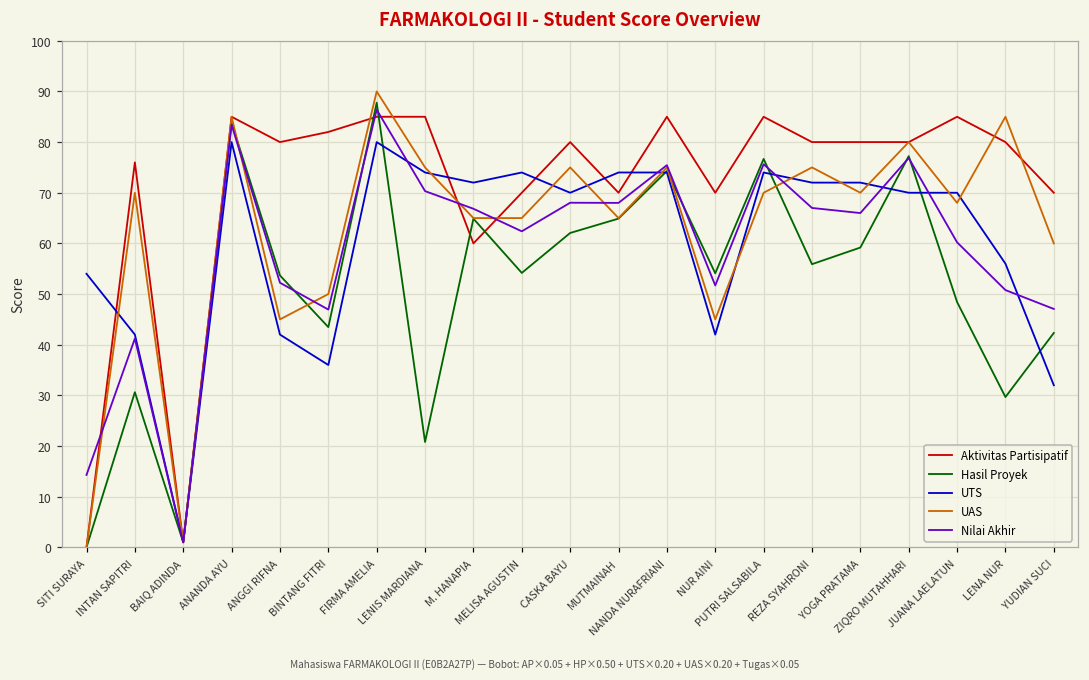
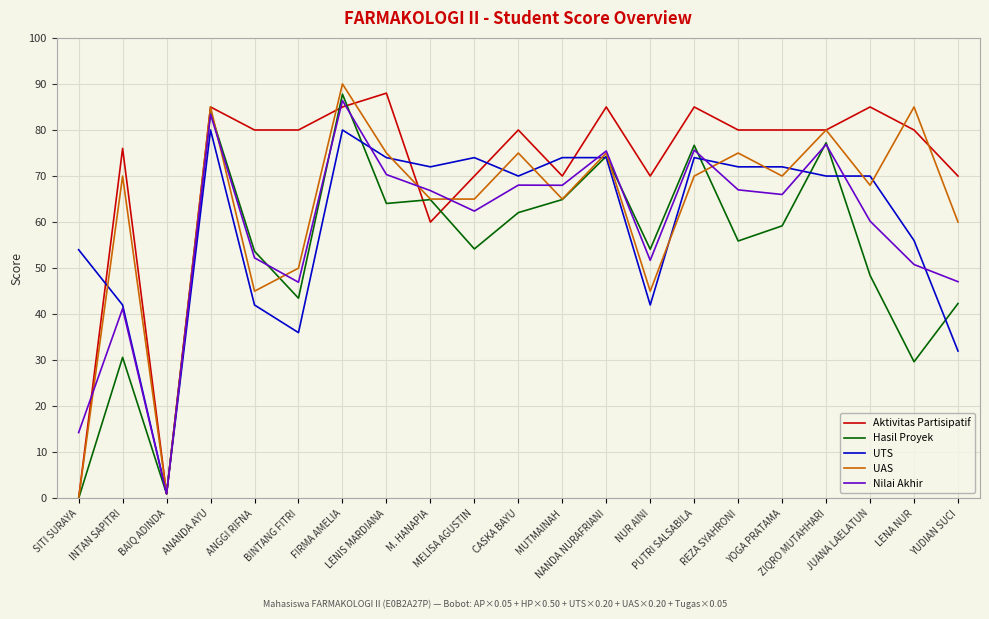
  {
    "Aktivitas Partisipatif": {
      "INTAN SAPITRI": 76,
      "ANGGI RIFNA": 80,
-     "BINTANG FITRI": 82,
+     "BINTANG FITRI": 80,
      "FIRMA AMELIA": 85,
-     "LENIS MARDIANA": 85,
+     "LENIS MARDIANA": 88,
      "M. HANAPIA": 60,
      "MELISA AGUSTIN": 70,
      "CASKA BAYU": 80,
      "MUTMAINAH": 70,
      "NANDA NURAFRIANI": 85,
      "NUR AINI": 70,
      "PUTRI SALSABILA": 85,
      "REZA SYAHRONI": 80,
      "YOGA PRATAMA": 80,
      "JUANA LAELATUN": 85,
      "LENA NUR": 80,
      "YUDIAN SUCI": 70
    },
    "Hasil Proyek": {
      "INTAN SAPITRI": 31,
      "ANGGI RIFNA": 54,
      "BINTANG FITRI": 43,
      "FIRMA AMELIA": 88,
-     "LENIS MARDIANA": 21,
+     "LENIS MARDIANA": 64,
      "MELISA AGUSTIN": 54,
      "CASKA BAYU": 62,
      "NUR AINI": 54,
      "PUTRI SALSABILA": 77,
      "REZA SYAHRONI": 56,
      "YOGA PRATAMA": 59,
      "JUANA LAELATUN": 48,
      "LENA NUR": 30,
      "YUDIAN SUCI": 42
    },
    "UTS": {
      "SITI SURAYA": 54,
      "INTAN SAPITRI": 42,
      "ANANDA AYU": 80,
      "ANGGI RIFNA": 42,
      "BINTANG FITRI": 36,
      "FIRMA AMELIA": 80,
      "LENIS MARDIANA": 74,
      "M. HANAPIA": 72,
      "MELISA AGUSTIN": 74,
      "CASKA BAYU": 70,
      "MUTMAINAH": 74,
      "NUR AINI": 42,
      "PUTRI SALSABILA": 74,
      "REZA SYAHRONI": 72,
      "YOGA PRATAMA": 72,
      "ZIQRO MUTAHHARI": 70,
      "JUANA LAELATUN": 70,
      "LENA NUR": 56,
      "YUDIAN SUCI": 32
    },
    "UAS": {
      "INTAN SAPITRI": 70,
      "ANGGI RIFNA": 45,
      "BINTANG FITRI": 50,
      "FIRMA AMELIA": 90,
      "LENIS MARDIANA": 75,
      "MELISA AGUSTIN": 65,
      "CASKA BAYU": 75,
      "NUR AINI": 45,
      "PUTRI SALSABILA": 70,
      "REZA SYAHRONI": 75,
      "YOGA PRATAMA": 70,
      "JUANA LAELATUN": 68,
      "LENA NUR": 85,
      "YUDIAN SUCI": 60
    },
    "Nilai Akhir": {
      "SITI SURAYA": 14,
      "INTAN SAPITRI": 41,
      "ANGGI RIFNA": 52,
      "BINTANG FITRI": 47,
      "FIRMA AMELIA": 86,
      "LENIS MARDIANA": 70,
      "M. HANAPIA": 67,
      "MELISA AGUSTIN": 62,
      "CASKA BAYU": 68,
      "MUTMAINAH": 68,
      "NUR AINI": 52,
      "PUTRI SALSABILA": 76,
      "REZA SYAHRONI": 67,
      "YOGA PRATAMA": 66,
      "JUANA LAELATUN": 60,
      "LENA NUR": 51,
      "YUDIAN SUCI": 47
    }
  }
